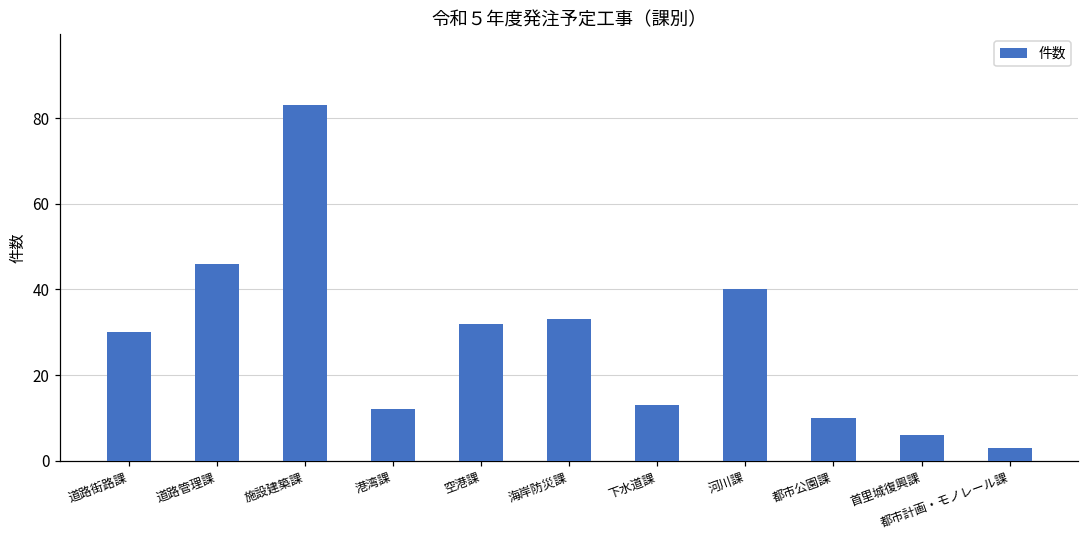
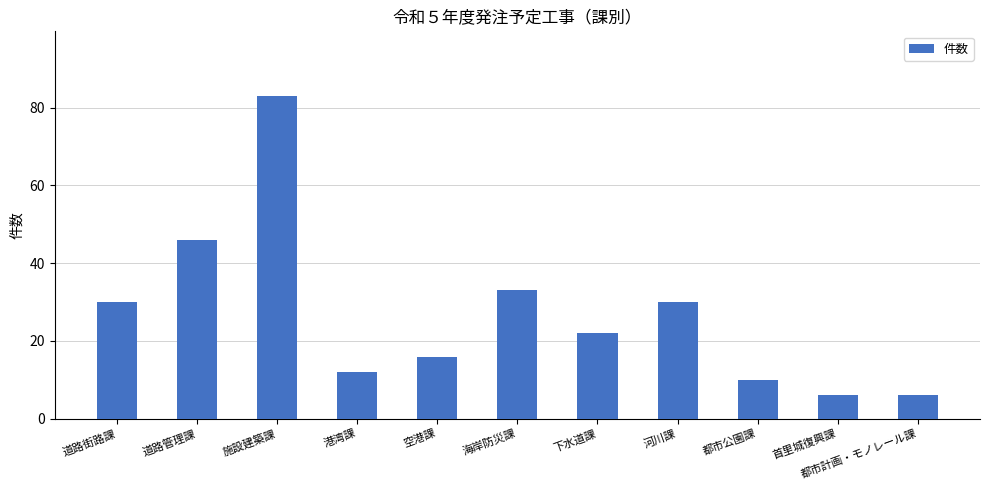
  {
    "道路街路課": 30,
    "道路管理課": 46,
    "施設建築課": 83,
    "港湾課": 12,
-   "空港課": 32,
+   "空港課": 16,
    "海岸防災課": 33,
-   "下水道課": 13,
-   "河川課": 40,
+   "下水道課": 22,
+   "河川課": 30,
    "都市公園課": 10,
    "首里城復興課": 6,
-   "都市計画・モノレール課": 3
+   "都市計画・モノレール課": 6
  }
